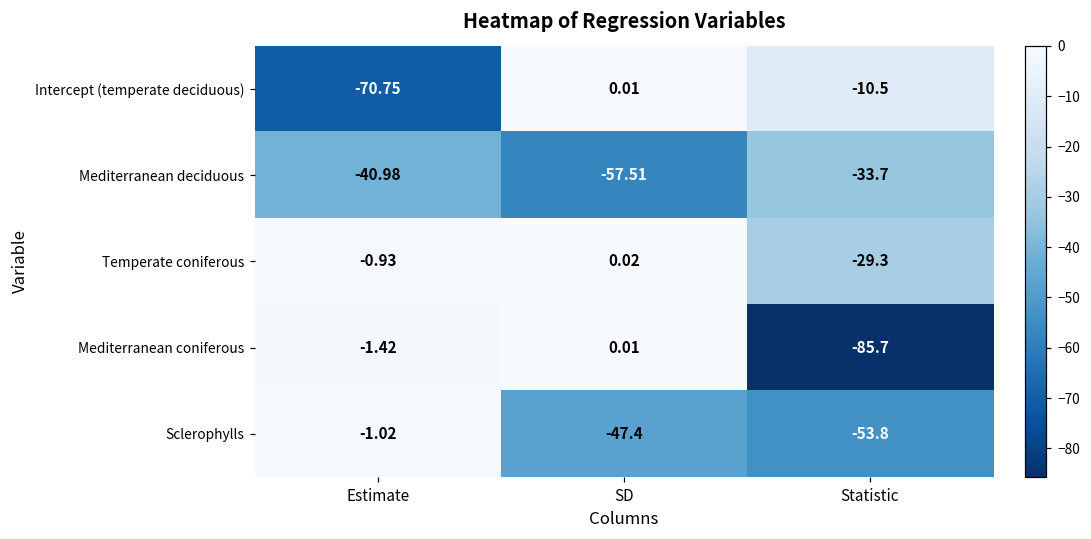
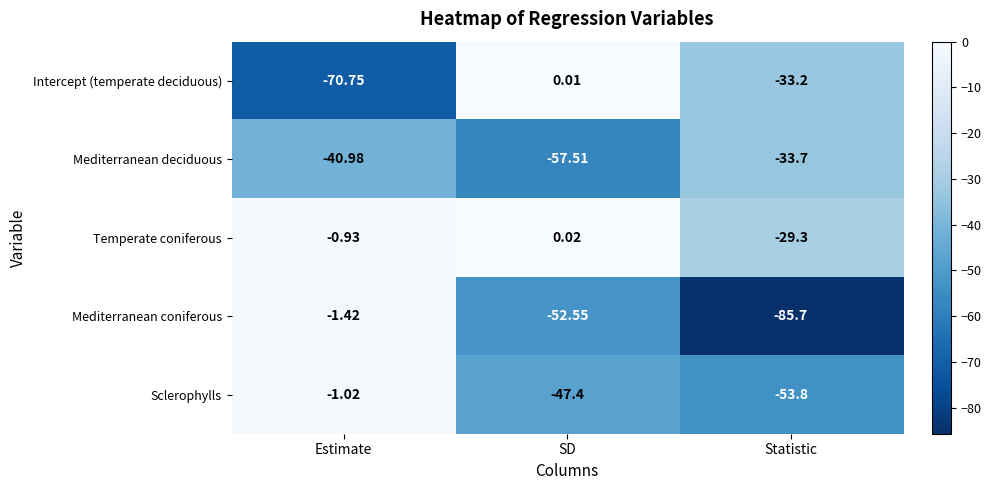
  {
    "Intercept (temperate deciduous)": {
      "Estimate": -70.75,
      "SD": 0.01,
-     "Statistic": -10.5
+     "Statistic": -33.2
    },
    "Mediterranean deciduous": {
      "Estimate": -40.98,
      "SD": -57.51,
      "Statistic": -33.7
    },
    "Temperate coniferous": {
      "Estimate": -0.93,
      "SD": 0.02,
      "Statistic": -29.3
    },
    "Mediterranean coniferous": {
      "Estimate": -1.42,
-     "SD": 0.01,
+     "SD": -52.55,
      "Statistic": -85.7
    },
    "Sclerophylls": {
      "Estimate": -1.02,
      "SD": -47.4,
      "Statistic": -53.8
    }
  }
